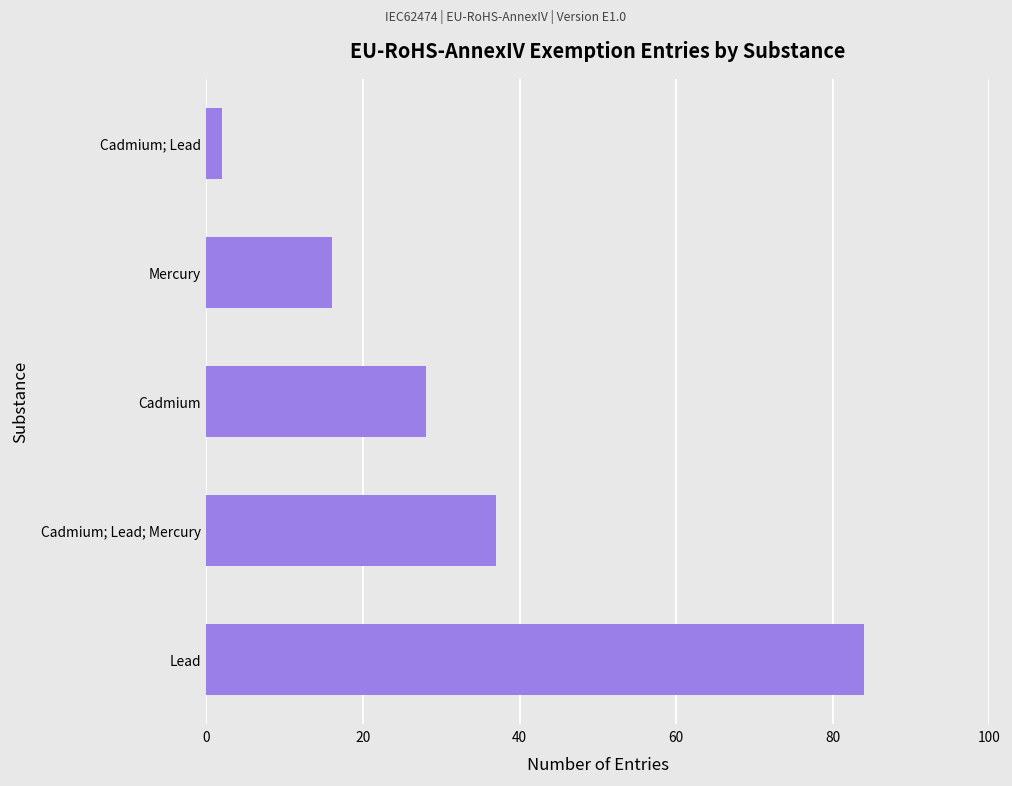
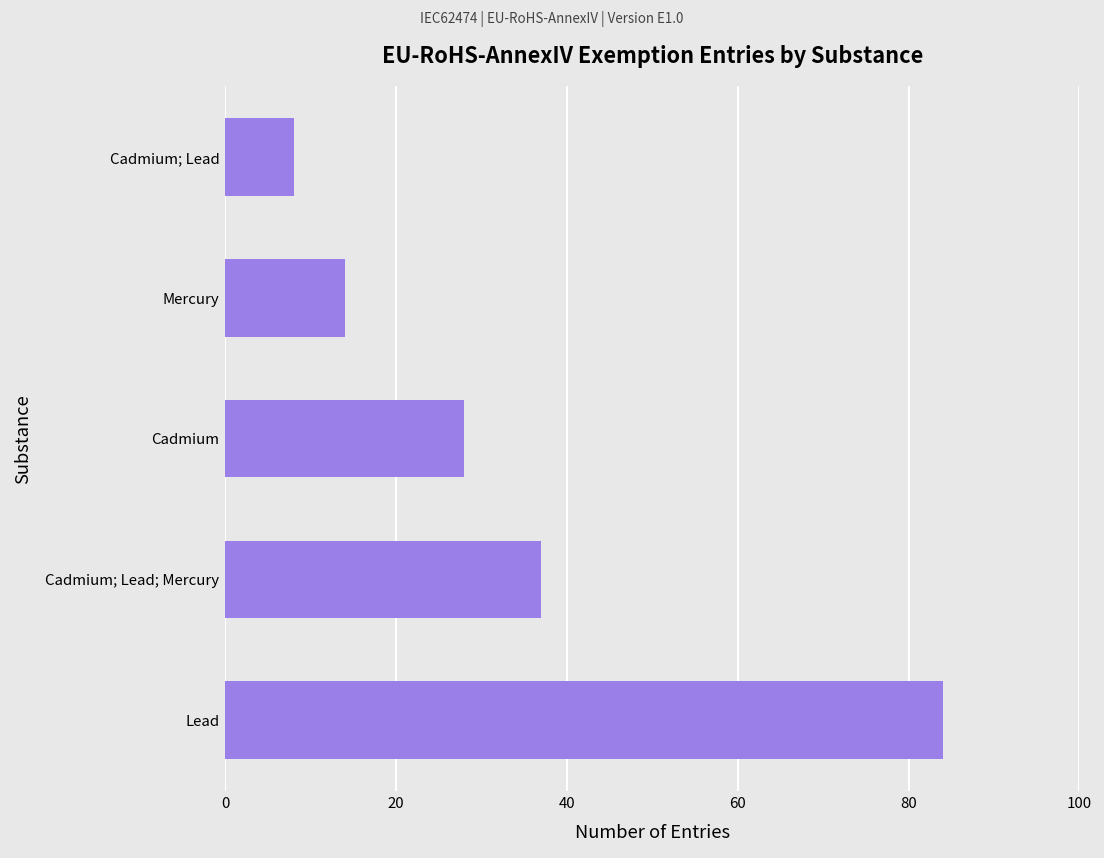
  {
-   "Cadmium; Lead": 2,
-   "Mercury": 16,
+   "Cadmium; Lead": 8,
+   "Mercury": 14,
    "Cadmium": 28,
    "Cadmium; Lead; Mercury": 37,
    "Lead": 84
  }
